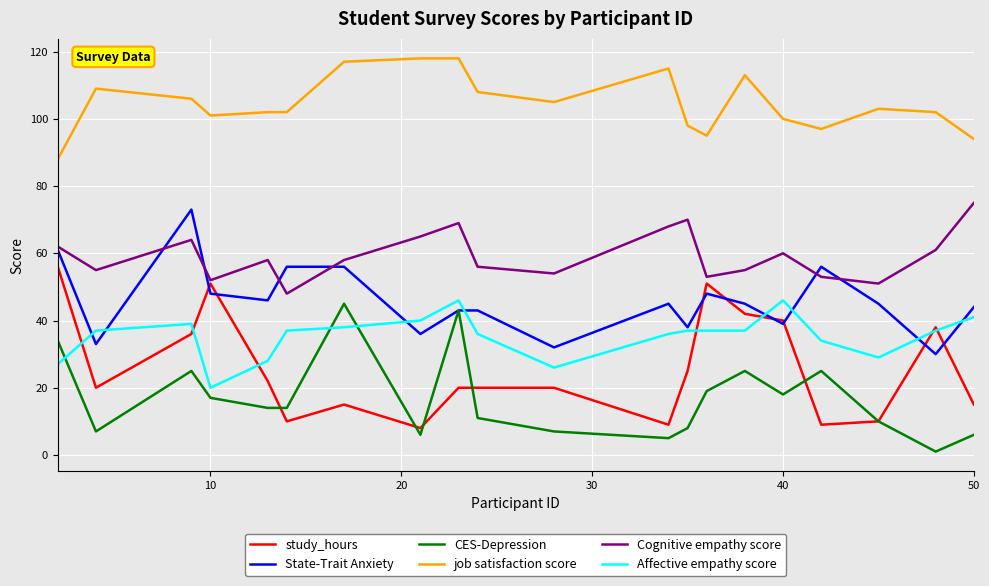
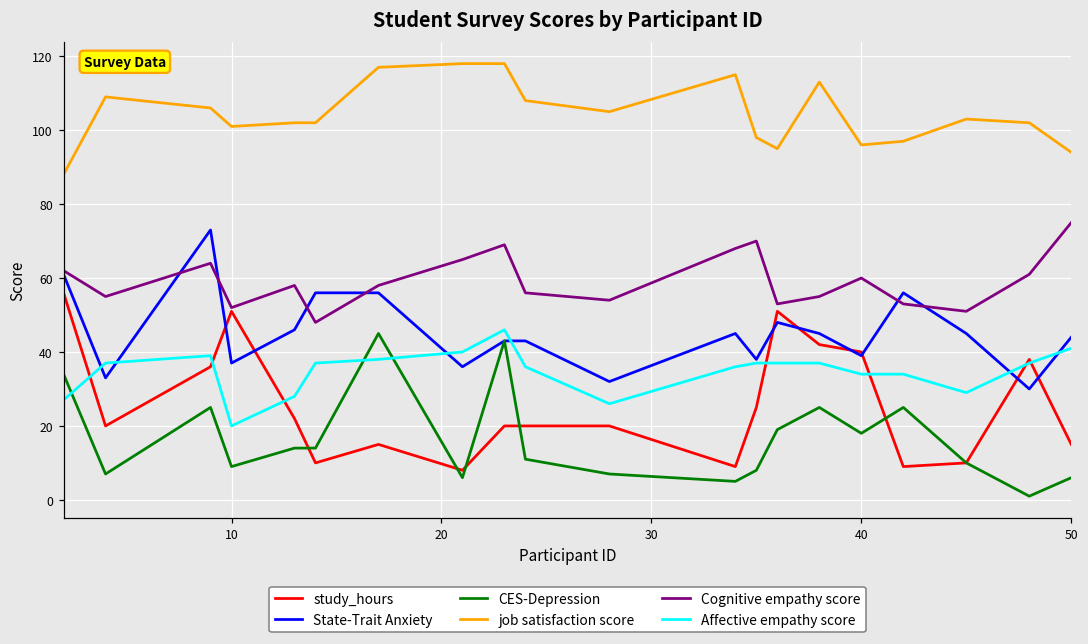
  {
    "study_hours": {
      "10": 51,
      "40": 40,
      "50": 15
    },
    "State-Trait Anxiety": {
-     "10": 48,
+     "10": 37,
      "40": 39,
      "50": 44
    },
    "CES-Depression": {
-     "10": 17,
+     "10": 9,
      "40": 18,
      "50": 6
    },
    "job satisfaction score": {
      "10": 101,
-     "40": 100,
+     "40": 96,
      "50": 94
    },
    "Cognitive empathy score": {
      "10": 52,
      "40": 60,
      "50": 75
    },
    "Affective empathy score": {
      "10": 20,
-     "40": 46,
+     "40": 34,
      "50": 41
    }
  }
